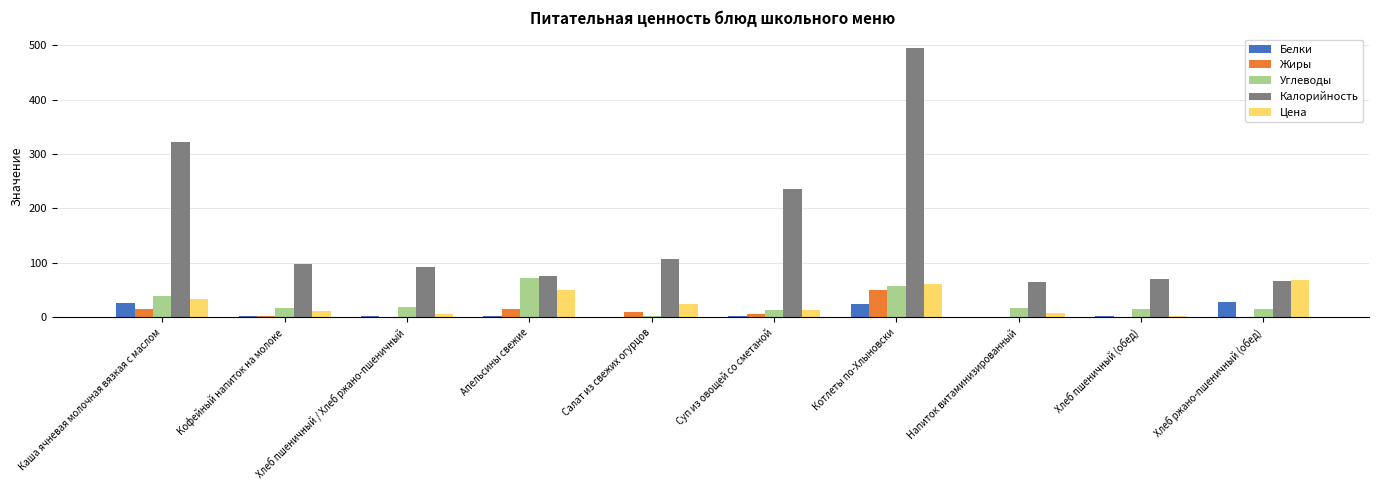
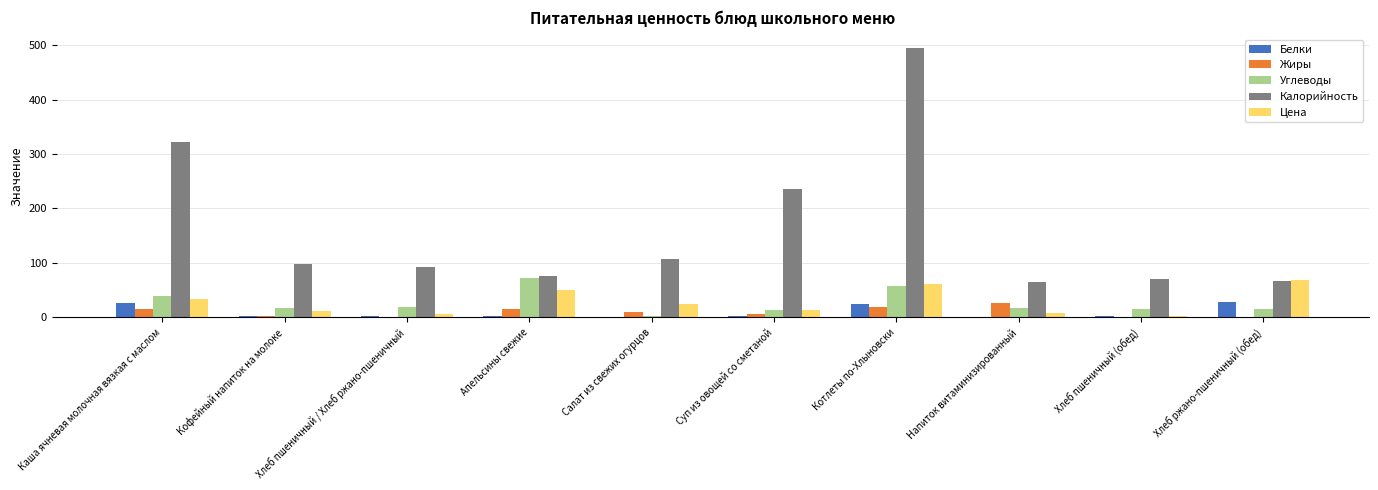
  {
    "Белки": {
      "Каша ячневая молочная вязкая с маслом": 30,
      "Котлеты по-Хлыновски": 20,
      "Напиток витаминизированный": 0,
      "Хлеб ржано-пшеничный (обед)": 30
    },
    "Жиры": {
      "Каша ячневая молочная вязкая с маслом": 10,
      "Апельсины свежие": 20,
      "Салат из свежих огурцов": 10,
      "Суп из овощей со сметаной": 10,
-     "Котлеты по-Хлыновски": 50,
-     "Напиток витаминизированный": 0
+     "Котлеты по-Хлыновски": 20,
+     "Напиток витаминизированный": 30
    },
    "Углеводы": {
      "Каша ячневая молочная вязкая с маслом": 40,
      "Кофейный напиток на молоке": 20,
      "Хлеб пшеничный / Хлеб ржано-пшеничный": 20,
      "Апельсины свежие": 70,
      "Суп из овощей со сметаной": 10,
      "Котлеты по-Хлыновски": 60,
      "Напиток витаминизированный": 20,
      "Хлеб пшеничный (обед)": 10,
      "Хлеб ржано-пшеничный (обед)": 10
    },
    "Калорийность": {
      "Каша ячневая молочная вязкая с маслом": 320,
      "Кофейный напиток на молоке": 100,
      "Хлеб пшеничный / Хлеб ржано-пшеничный": 90,
      "Апельсины свежие": 80,
      "Салат из свежих огурцов": 110,
      "Суп из овощей со сметаной": 240,
      "Котлеты по-Хлыновски": 490,
      "Напиток витаминизированный": 70,
      "Хлеб пшеничный (обед)": 70,
      "Хлеб ржано-пшеничный (обед)": 70
    },
    "Цена": {
      "Каша ячневая молочная вязкая с маслом": 30,
      "Кофейный напиток на молоке": 10,
      "Хлеб пшеничный / Хлеб ржано-пшеничный": 10,
      "Апельсины свежие": 50,
      "Салат из свежих огурцов": 30,
      "Суп из овощей со сметаной": 10,
      "Котлеты по-Хлыновски": 60,
      "Напиток витаминизированный": 10,
      "Хлеб ржано-пшеничный (обед)": 70
    }
  }
